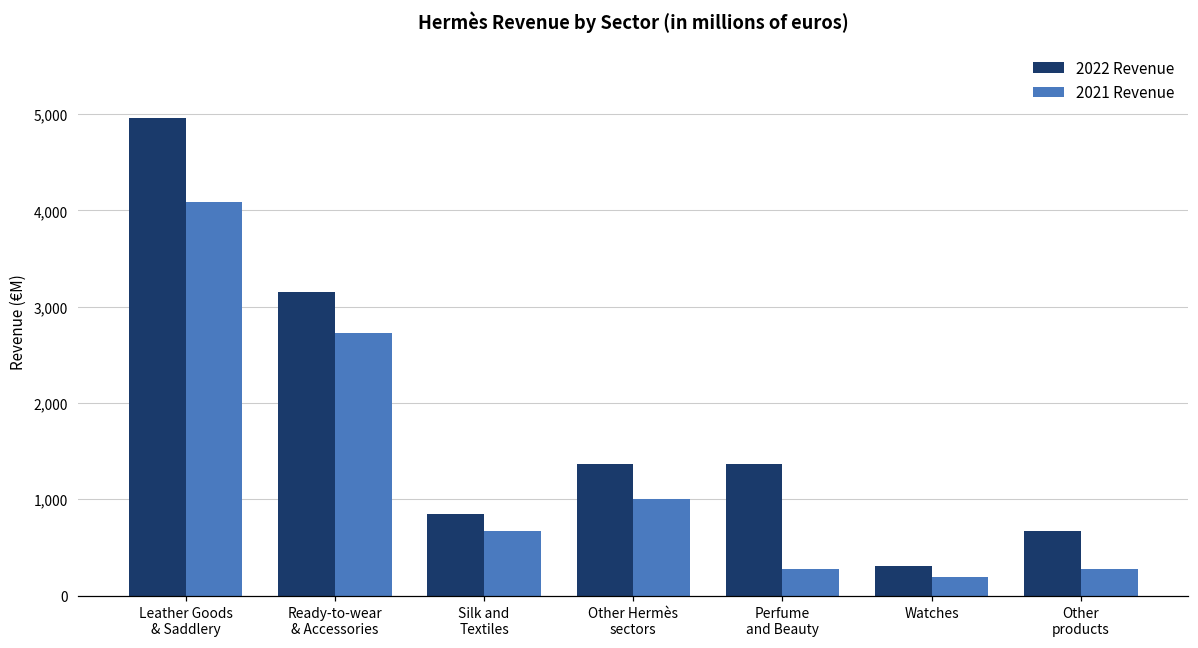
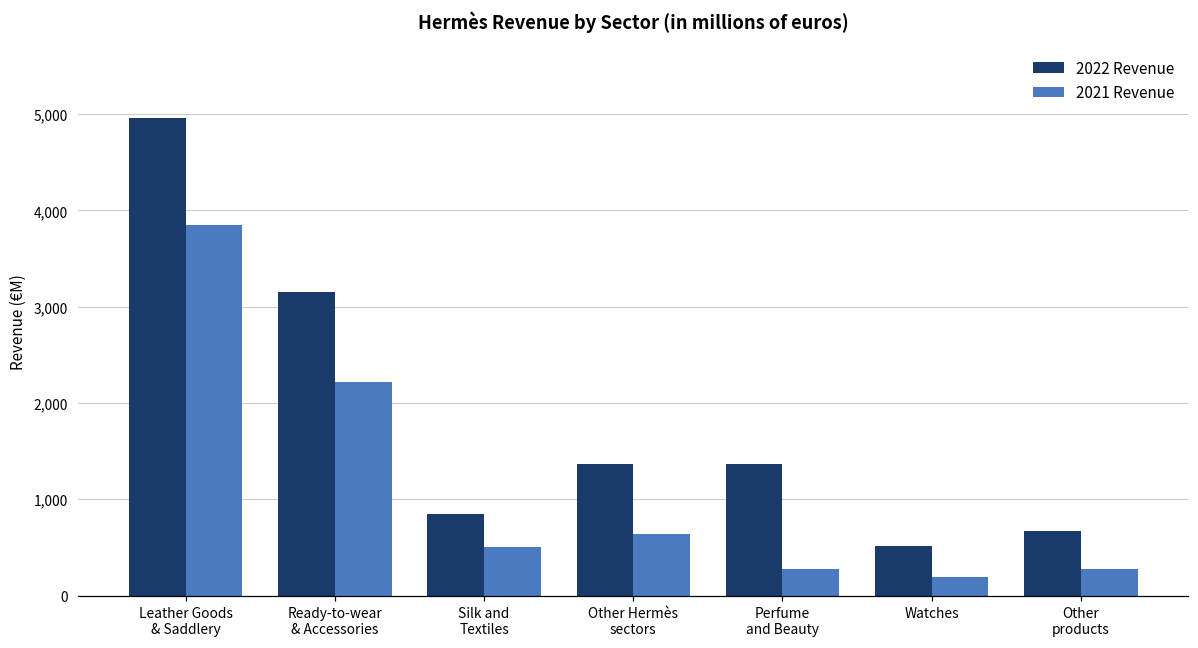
  {
    "2022 Revenue": {
      "Leather Goods & Saddlery": "5,000",
      "Ready-to-wear & Accessories": "3,200",
      "Silk and Textiles": "800",
      "Other Hermès sectors": "1,400",
      "Perfume and Beauty": "1,400",
-     "Watches": "300",
+     "Watches": "500",
      "Other products": "700"
    },
    "2021 Revenue": {
-     "Leather Goods & Saddlery": "4,100",
-     "Ready-to-wear & Accessories": "2,700",
-     "Silk and Textiles": "700",
-     "Other Hermès sectors": "1,000",
+     "Leather Goods & Saddlery": "3,900",
+     "Ready-to-wear & Accessories": "2,200",
+     "Silk and Textiles": "500",
+     "Other Hermès sectors": "600",
      "Perfume and Beauty": "300",
      "Watches": "200",
      "Other products": "300"
    }
  }
